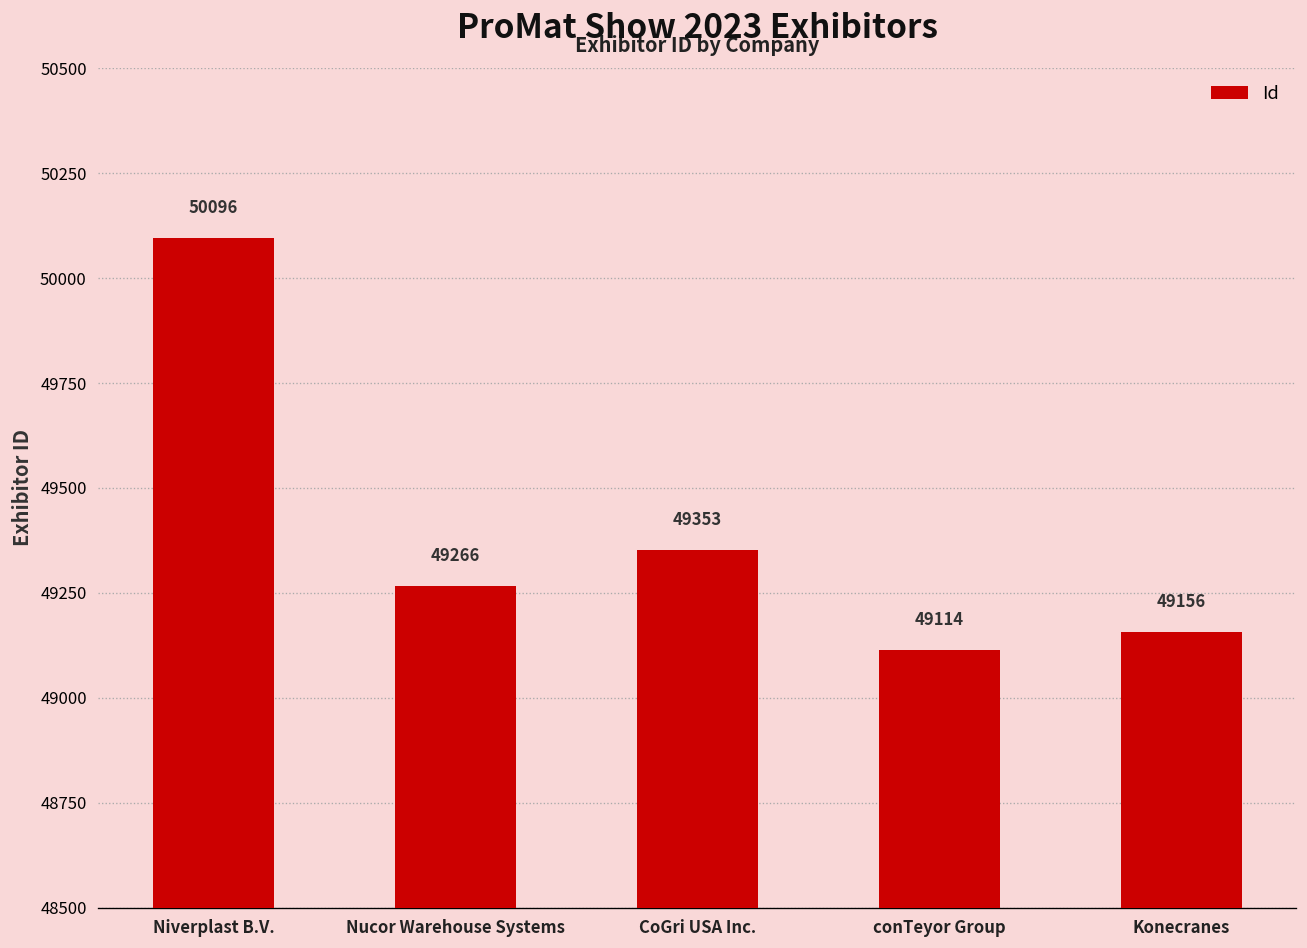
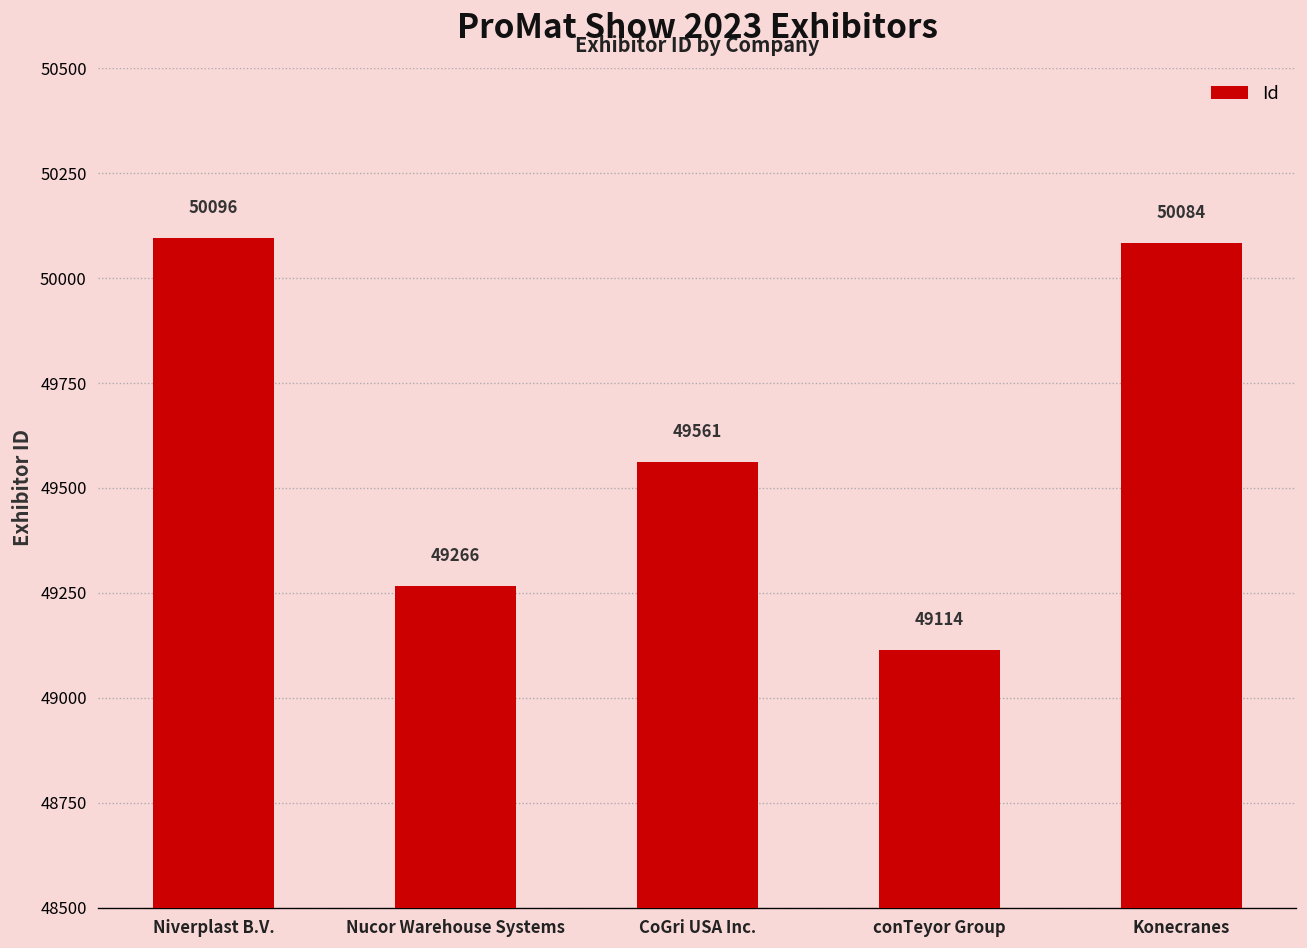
  {
    "Niverplast B.V.": 50096,
    "Nucor Warehouse Systems": 49266,
-   "CoGri USA Inc.": 49353,
+   "CoGri USA Inc.": 49561,
    "conTeyor Group": 49114,
-   "Konecranes": 49156
+   "Konecranes": 50084
  }
